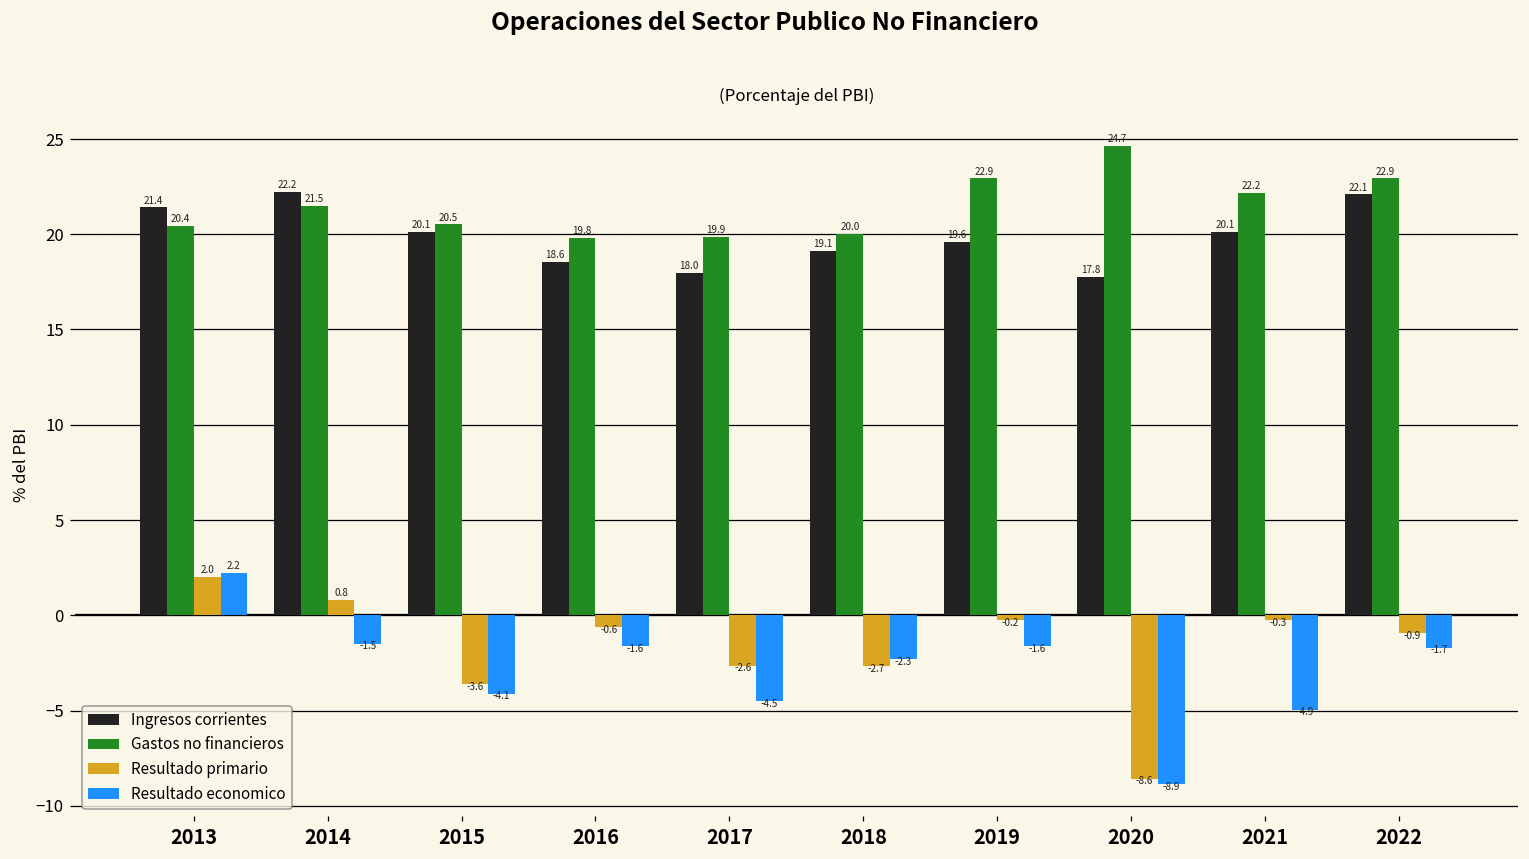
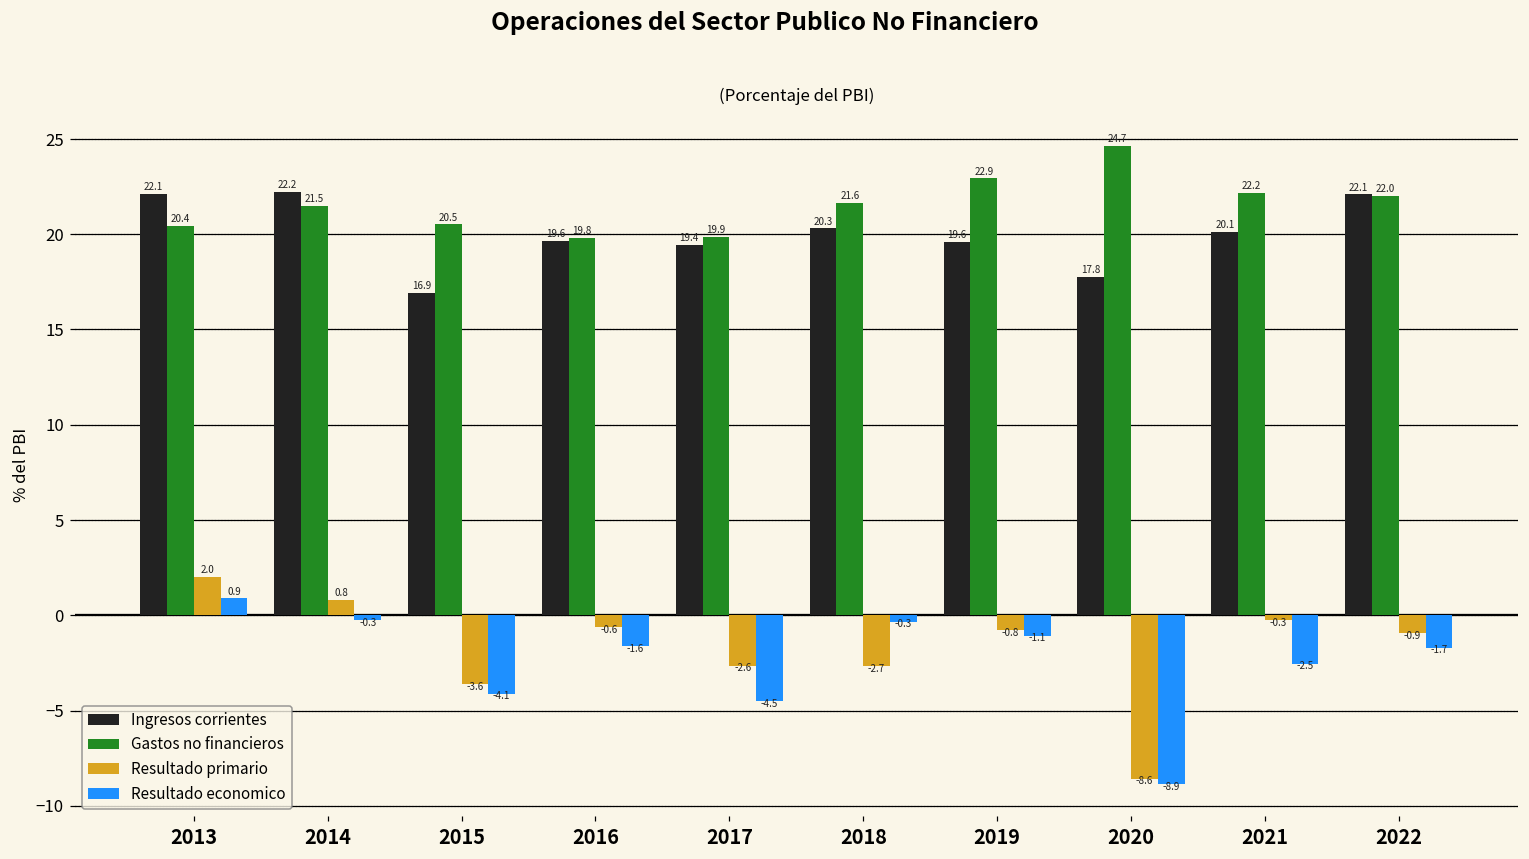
  {
    "Ingresos corrientes": {
-     "2013": 21.4,
+     "2013": 22.1,
      "2014": 22.2,
-     "2015": 20.1,
-     "2016": 18.6,
-     "2017": 18.0,
-     "2018": 19.1,
+     "2015": 16.9,
+     "2016": 19.6,
+     "2017": 19.4,
+     "2018": 20.3,
      "2019": 19.6,
      "2020": 17.8,
      "2021": 20.1,
      "2022": 22.1
    },
    "Gastos no financieros": {
      "2013": 20.4,
      "2014": 21.5,
      "2015": 20.5,
      "2016": 19.8,
      "2017": 19.9,
-     "2018": 20.0,
+     "2018": 21.6,
      "2019": 22.9,
      "2020": 24.7,
      "2021": 22.2,
-     "2022": 22.9
+     "2022": 22.0
    },
    "Resultado primario": {
      "2013": 2.0,
      "2014": 0.8,
      "2015": -3.6,
      "2016": -0.6,
      "2017": -2.6,
      "2018": -2.7,
-     "2019": -0.2,
+     "2019": -0.8,
      "2020": -8.6,
      "2021": -0.3,
      "2022": -0.9
    },
    "Resultado economico": {
-     "2013": 2.2,
-     "2014": -1.5,
+     "2013": 0.9,
+     "2014": -0.3,
      "2015": -4.1,
      "2016": -1.6,
      "2017": -4.5,
-     "2018": -2.3,
-     "2019": -1.6,
+     "2018": -0.3,
+     "2019": -1.1,
      "2020": -8.9,
-     "2021": -4.9,
+     "2021": -2.5,
      "2022": -1.7
    }
  }
